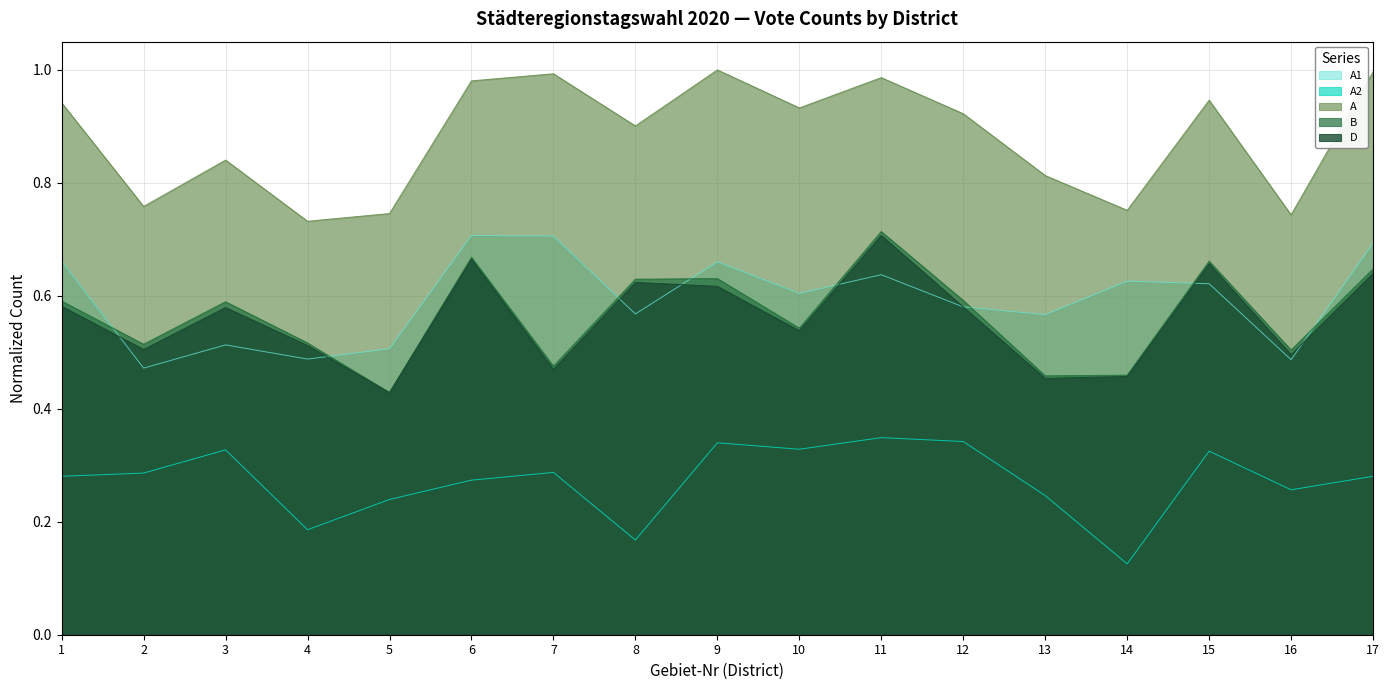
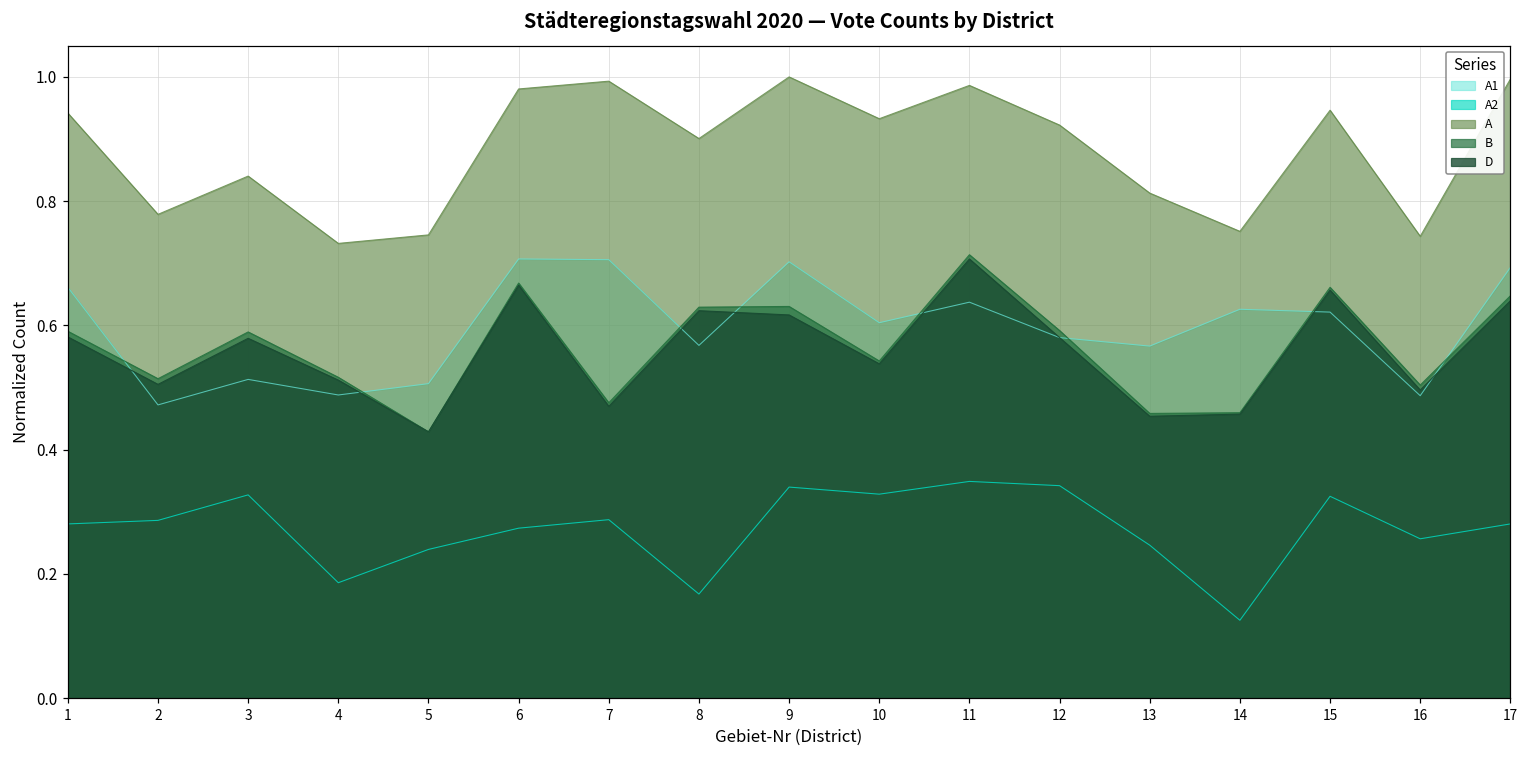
  {
    "A1": {
      "1": 0.66,
      "2": 0.47,
      "3": 0.51,
      "4": 0.49,
      "5": 0.51,
      "6": 0.71,
      "7": 0.71,
      "8": 0.57,
-     "9": 0.66,
+     "9": 0.70,
      "10": 0.60,
      "11": 0.64,
      "13": 0.57,
      "14": 0.63,
      "15": 0.62,
      "16": 0.49,
      "17": 0.69
    },
    "A2": {
      "1": 0.28,
      "2": 0.29,
      "3": 0.33,
      "4": 0.19,
      "5": 0.24,
      "6": 0.27,
      "7": 0.29,
      "8": 0.17,
      "9": 0.34,
      "10": 0.33,
      "11": 0.35,
      "12": 0.34,
      "13": 0.25,
      "14": 0.13,
      "15": 0.32,
      "16": 0.26,
      "17": 0.28
    },
    "A": {
      "1": 0.94,
-     "2": 0.76,
+     "2": 0.78,
      "3": 0.84,
      "4": 0.73,
      "5": 0.75,
      "6": 0.98,
      "7": 0.99,
      "8": 0.90,
      "9": 1.00,
      "10": 0.93,
      "11": 0.99,
      "12": 0.92,
      "13": 0.81,
      "14": 0.75,
      "15": 0.95,
      "16": 0.74,
      "17": 1.00
    }
  }
